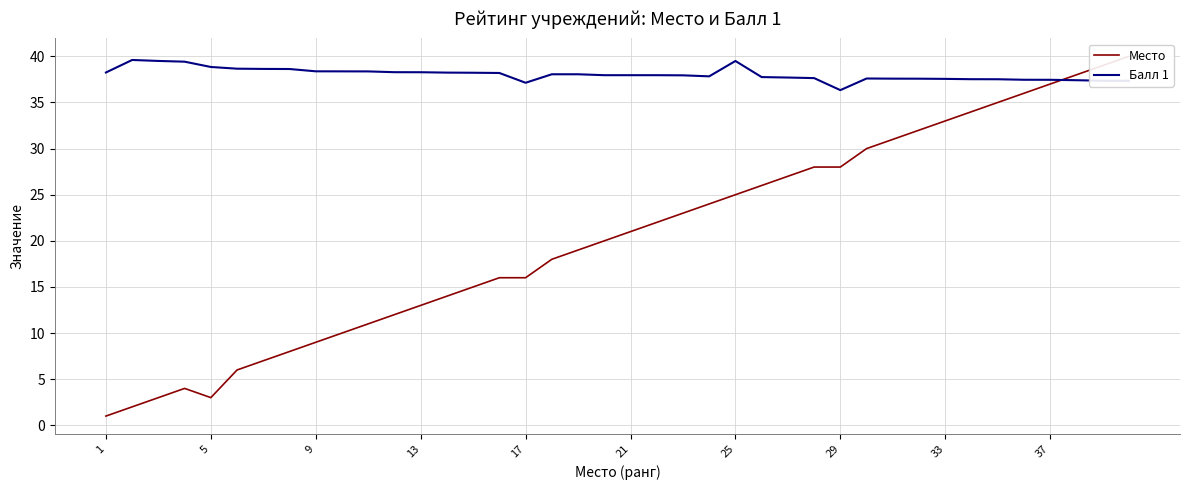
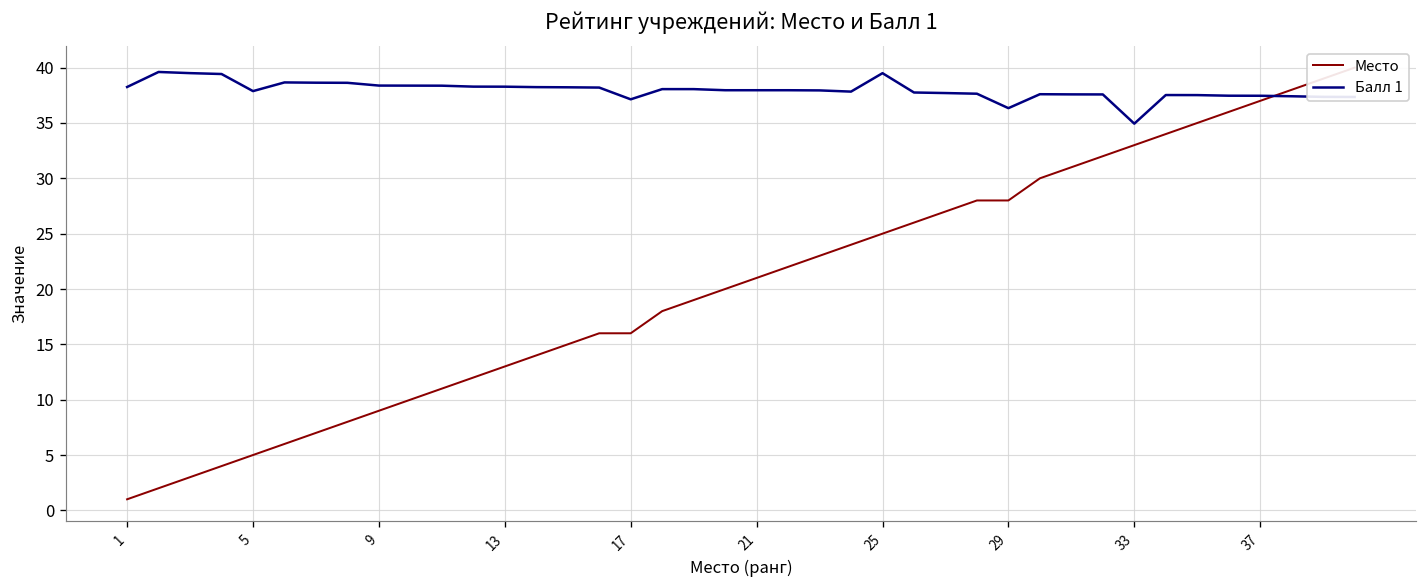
  {
    "Место": {
      "1": 1,
-     "5": 3,
+     "5": 5,
      "9": 9,
      "13": 13,
      "17": 16,
      "21": 21,
      "25": 25,
      "29": 28,
      "33": 33,
      "37": 37
    },
    "Балл 1": {
      "1": 38,
-     "5": 39,
+     "5": 38,
      "9": 38,
      "13": 38,
      "17": 37,
      "21": 38,
      "25": 40,
      "29": 36,
-     "33": 38,
+     "33": 35,
      "37": 37
    }
  }
